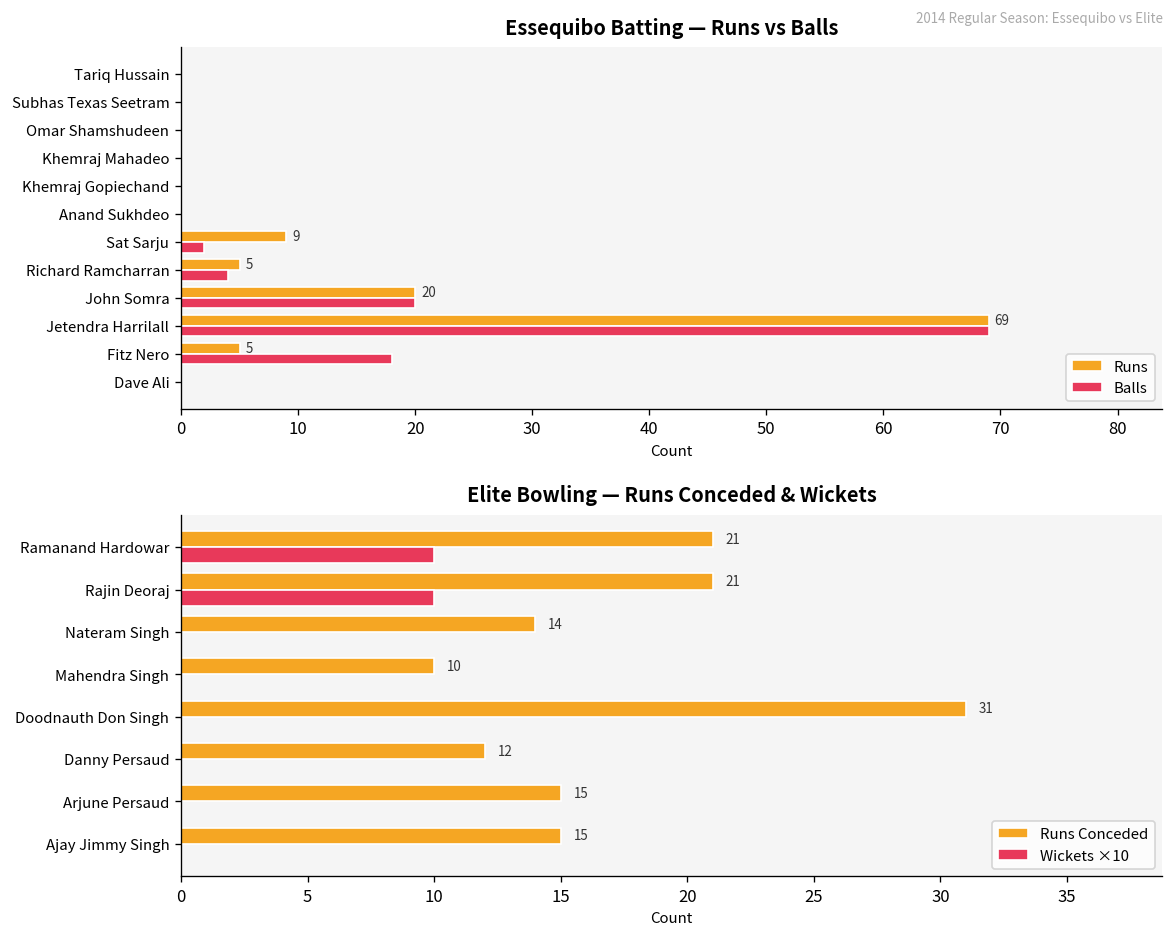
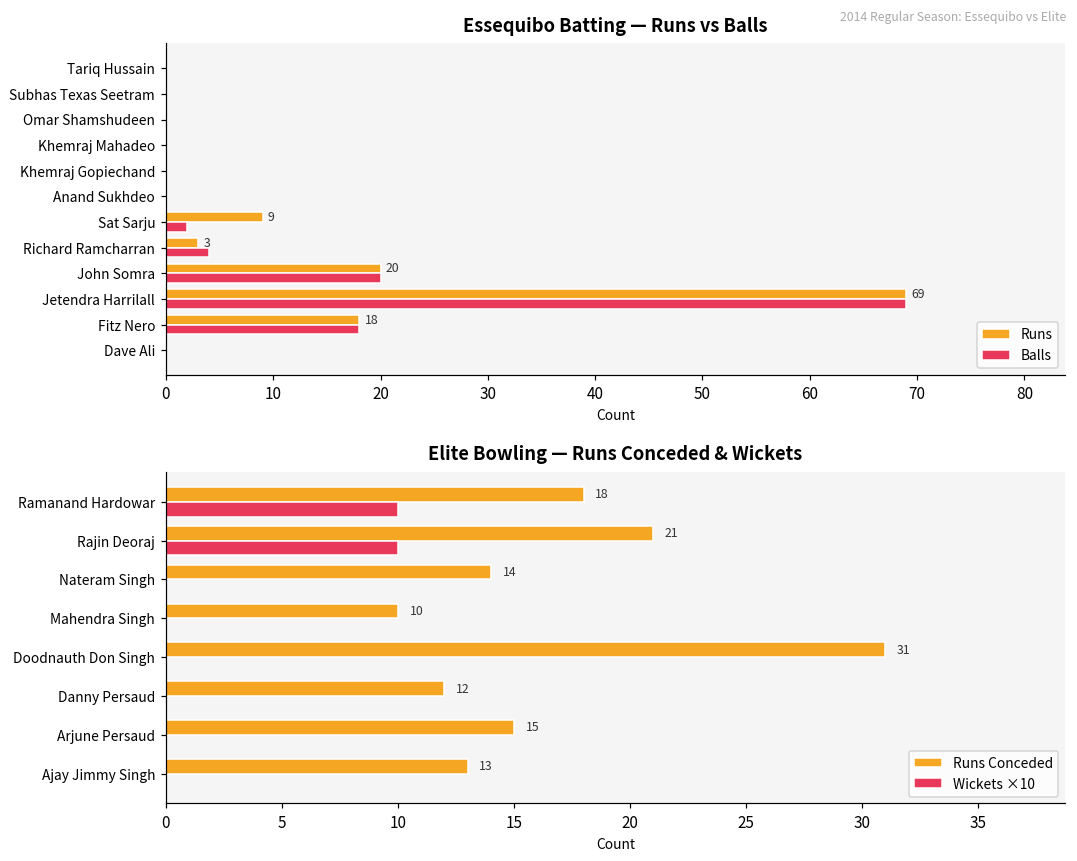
  {
    "Essequibo Batting — Runs vs Balls": {
      "Runs": {
        "Sat Sarju": 9,
-       "Richard Ramcharran": 5,
+       "Richard Ramcharran": 3,
        "John Somra": 20,
        "Jetendra Harrilall": 69,
-       "Fitz Nero": 5
+       "Fitz Nero": 18
      },
      "Balls": {
        "Tariq Hussain": 0,
        "Subhas Texas Seetram": 0,
        "Omar Shamshudeen": 0,
        "Khemraj Mahadeo": 0,
        "Khemraj Gopiechand": 0,
        "Anand Sukhdeo": 0,
        "Sat Sarju": 2,
        "Richard Ramcharran": 4,
        "Fitz Nero": 18,
        "Dave Ali": 0
      }
    },
    "Elite Bowling — Runs Conceded & Wickets": {
      "Runs Conceded": {
-       "Ramanand Hardowar": 21,
+       "Ramanand Hardowar": 18,
        "Rajin Deoraj": 21,
        "Nateram Singh": 14,
        "Mahendra Singh": 10,
        "Doodnauth Don Singh": 31,
        "Danny Persaud": 12,
        "Arjune Persaud": 15,
-       "Ajay Jimmy Singh": 15
+       "Ajay Jimmy Singh": 13
      },
      "Wickets ×10": {
        "Ramanand Hardowar": 10.0,
        "Rajin Deoraj": 10.0,
        "Nateram Singh": 0.0,
        "Mahendra Singh": 0.0,
        "Doodnauth Don Singh": 0.0,
        "Danny Persaud": 0.0,
        "Arjune Persaud": 0.0,
        "Ajay Jimmy Singh": 0.0
      }
    }
  }
